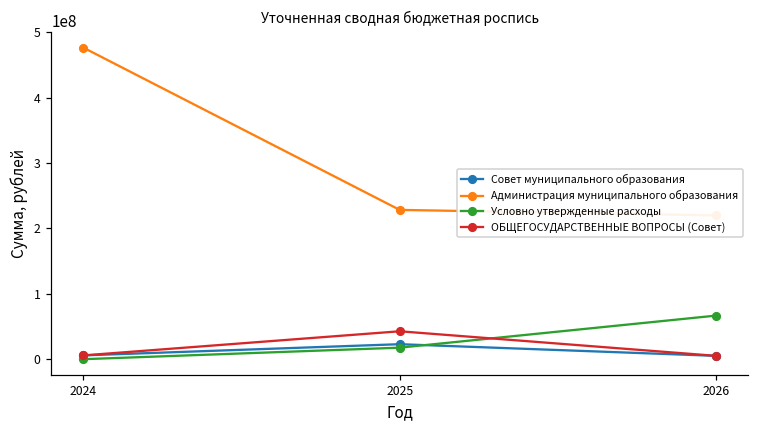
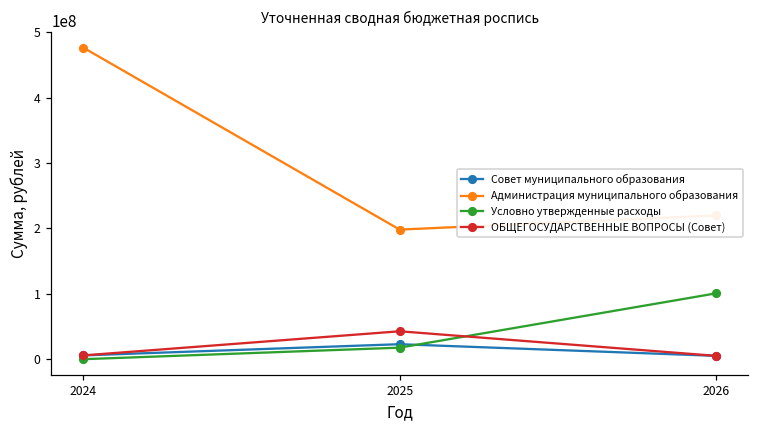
  {
    "Совет муниципального образования": {
      "2025": 20000000
    },
    "Администрация муниципального образования": {
      "2024": 480000000,
-     "2025": 230000000
+     "2025": 200000000
    },
    "Условно утвержденные расходы": {
      "2024": 0,
      "2025": 20000000,
-     "2026": 70000000
+     "2026": 100000000
    },
    "ОБЩЕГОСУДАРСТВЕННЫЕ ВОПРОСЫ (Совет)": {
      "2025": 40000000
    }
  }
